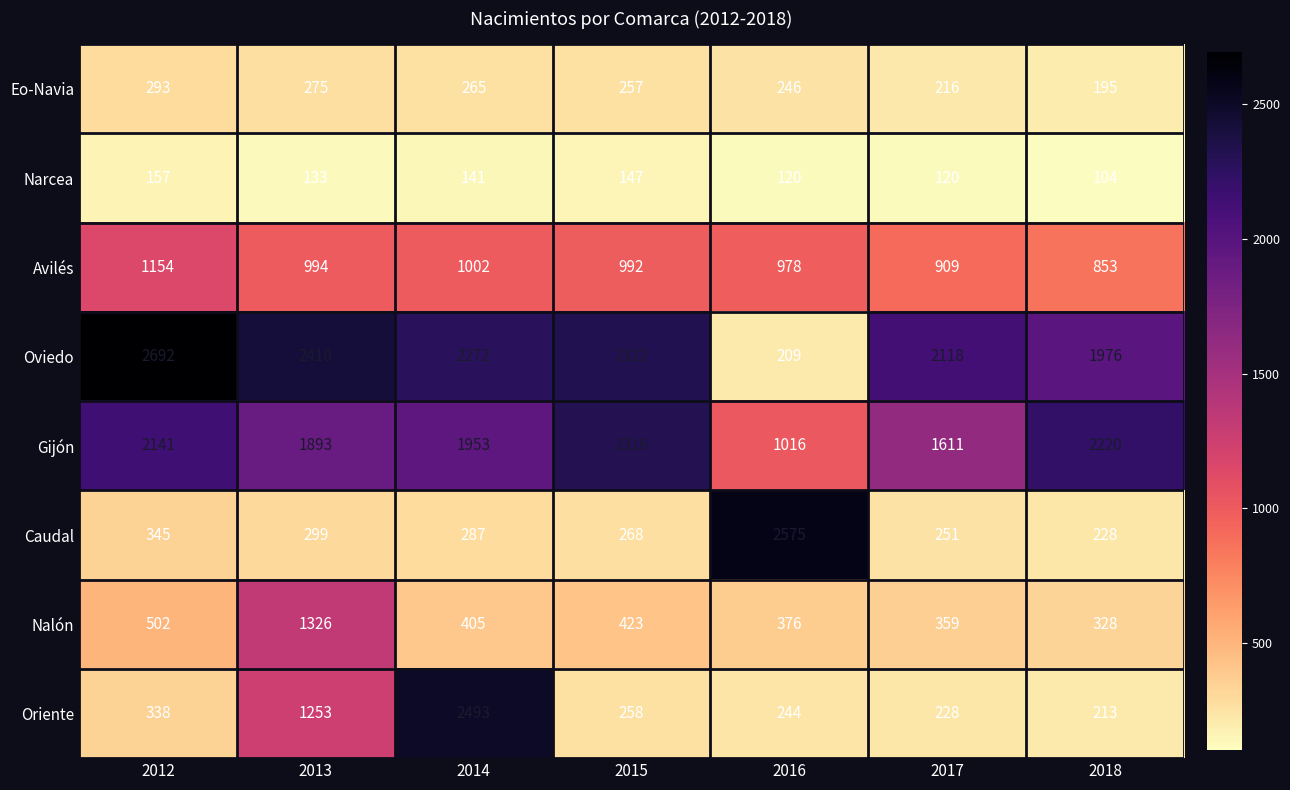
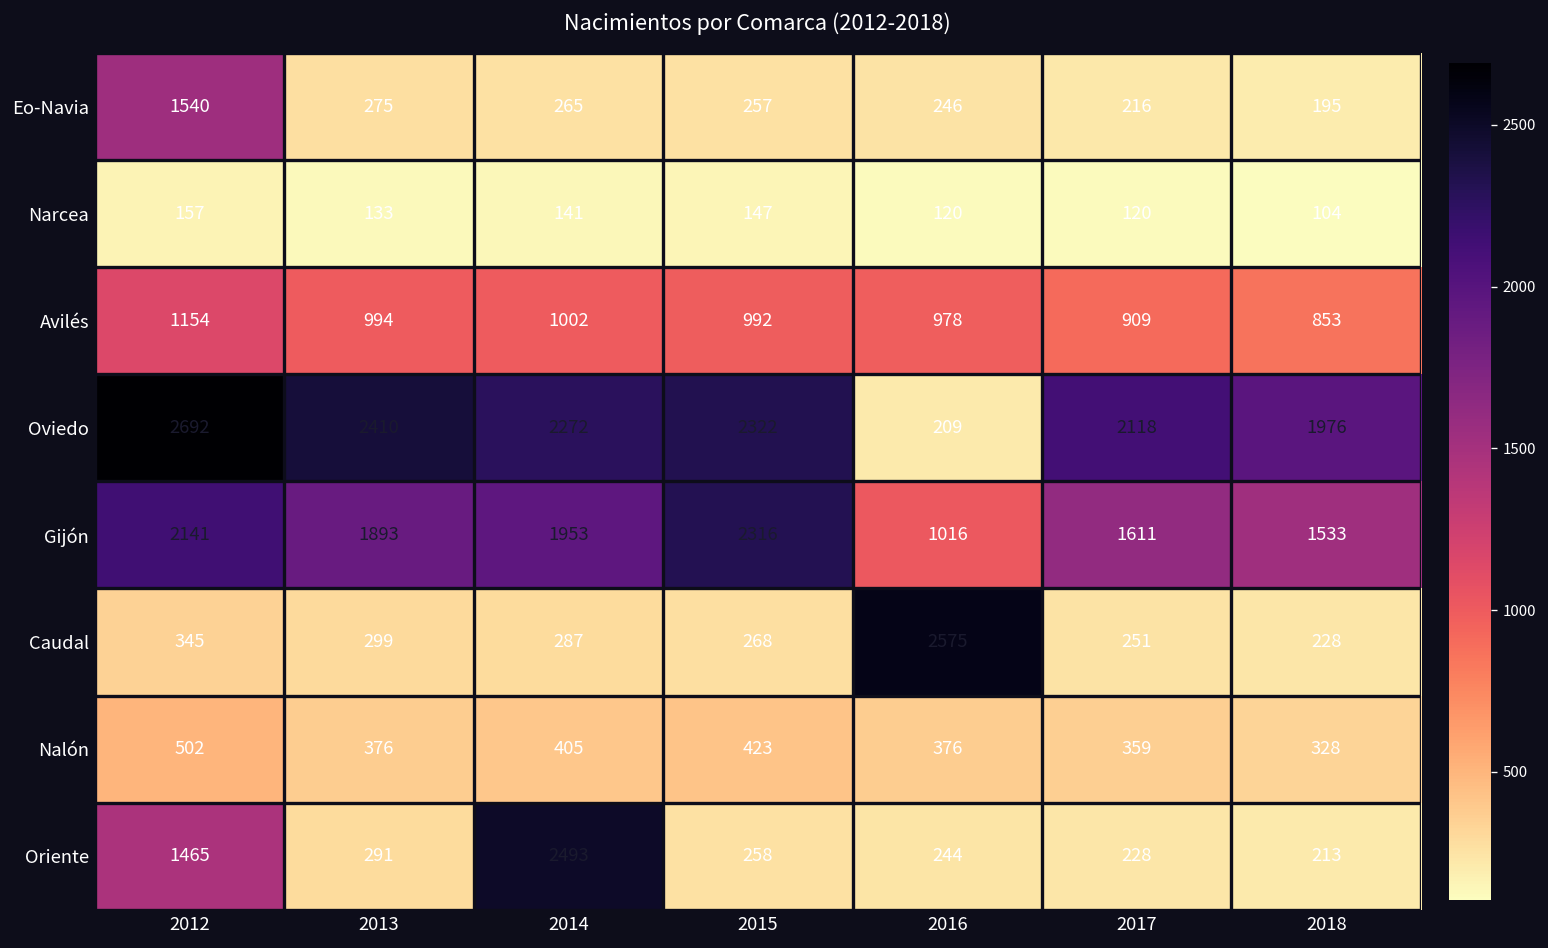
  {
    "Eo-Navia": {
-     "2012": 293,
+     "2012": 1540,
      "2013": 275,
      "2014": 265,
      "2015": 257,
      "2016": 246,
      "2017": 216,
      "2018": 195
    },
    "Narcea": {
      "2012": 157,
      "2013": 133,
      "2014": 141,
      "2015": 147,
      "2016": 120,
      "2017": 120,
      "2018": 104
    },
    "Avilés": {
      "2012": 1154,
      "2013": 994,
      "2014": 1002,
      "2015": 992,
      "2016": 978,
      "2017": 909,
      "2018": 853
    },
    "Oviedo": {
      "2016": 209,
      "2017": 2118,
      "2018": 1976
    },
    "Gijón": {
      "2012": 2141,
      "2013": 1893,
      "2014": 1953,
      "2016": 1016,
      "2017": 1611,
-     "2018": 2220
+     "2018": 1533
    },
    "Caudal": {
      "2012": 345,
      "2013": 299,
      "2014": 287,
      "2015": 268,
      "2017": 251,
      "2018": 228
    },
    "Nalón": {
      "2012": 502,
-     "2013": 1326,
+     "2013": 376,
      "2014": 405,
      "2015": 423,
      "2016": 376,
      "2017": 359,
      "2018": 328
    },
    "Oriente": {
-     "2012": 338,
-     "2013": 1253,
+     "2012": 1465,
+     "2013": 291,
      "2015": 258,
      "2016": 244,
      "2017": 228,
      "2018": 213
    }
  }
